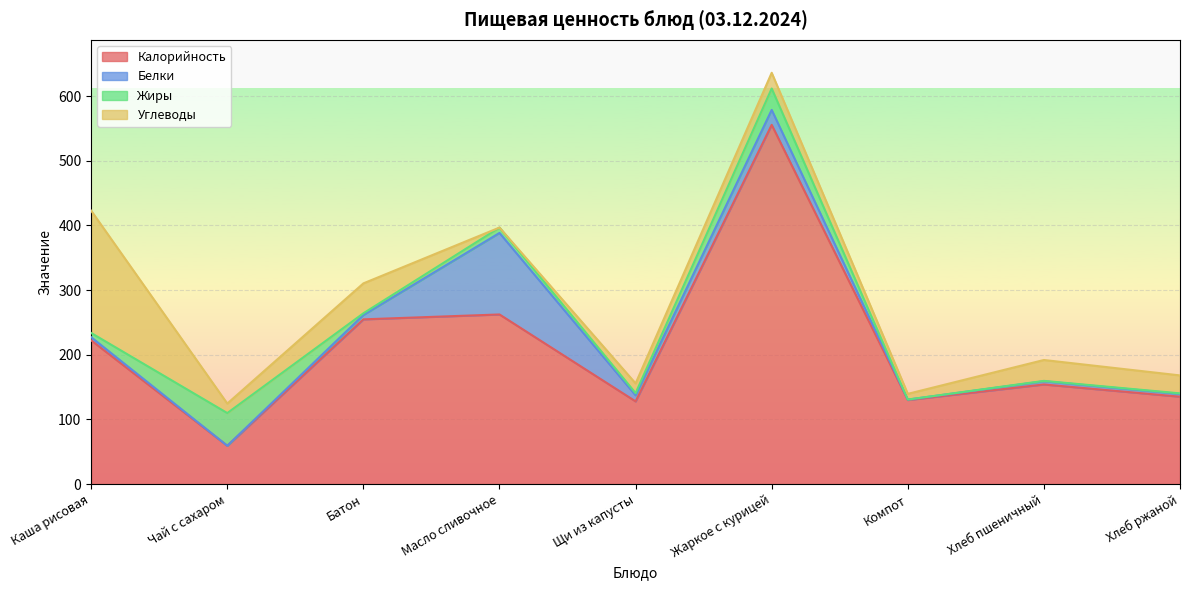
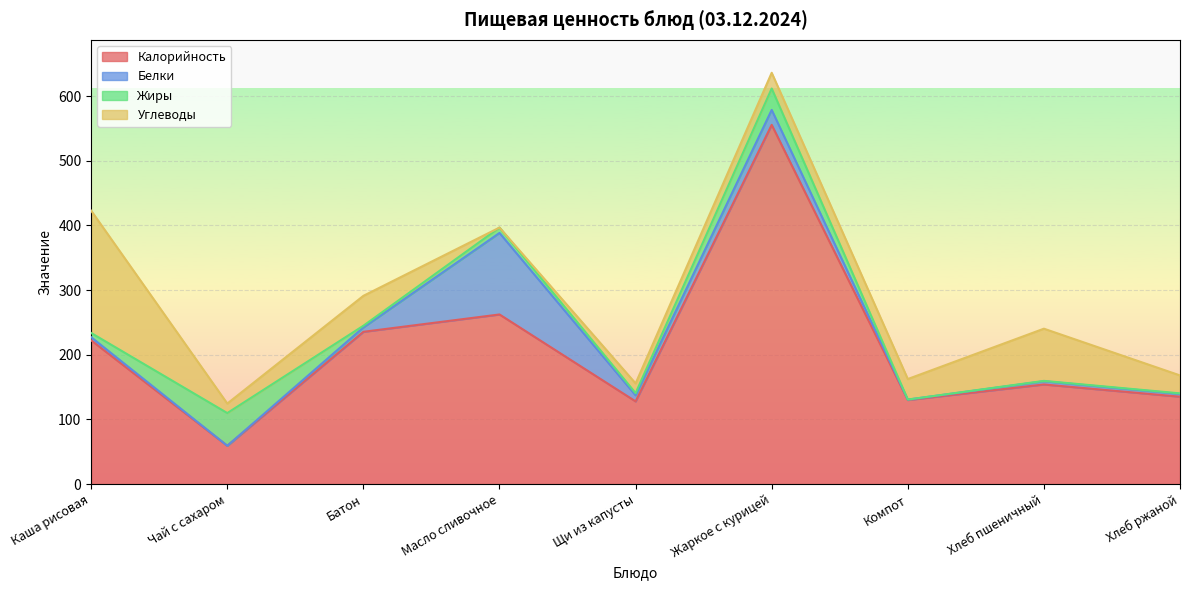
  {
    "Калорийность": {
      "Каша рисовая": 220,
-     "Батон": 250,
+     "Батон": 240,
      "Масло сливочное": 260,
      "Щи из капусты": 130,
      "Жаркое с курицей": 560,
      "Хлеб пшеничный": 150,
      "Хлеб ржаной": 140
    },
    "Белки": {
      "Каша рисовая": 0,
      "Масло сливочное": 130,
      "Жаркое с курицей": 20
    },
    "Жиры": {
      "Каша рисовая": 10,
      "Чай с сахаром": 50,
      "Жаркое с курицей": 30
    },
    "Углеводы": {
      "Каша рисовая": 190,
      "Чай с сахаром": 10,
      "Батон": 50,
      "Щи из капусты": 20,
      "Жаркое с курицей": 20,
-     "Компот": 10,
-     "Хлеб пшеничный": 30,
+     "Компот": 30,
+     "Хлеб пшеничный": 80,
      "Хлеб ржаной": 30
    }
  }
